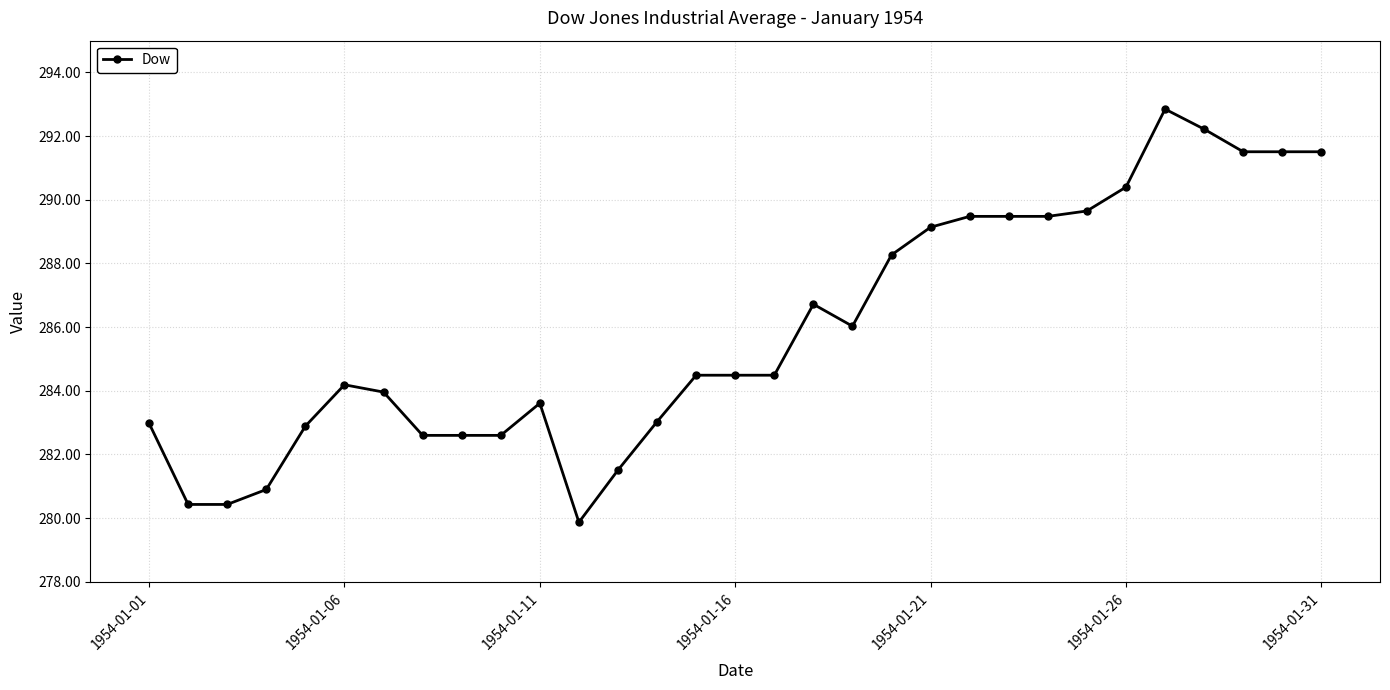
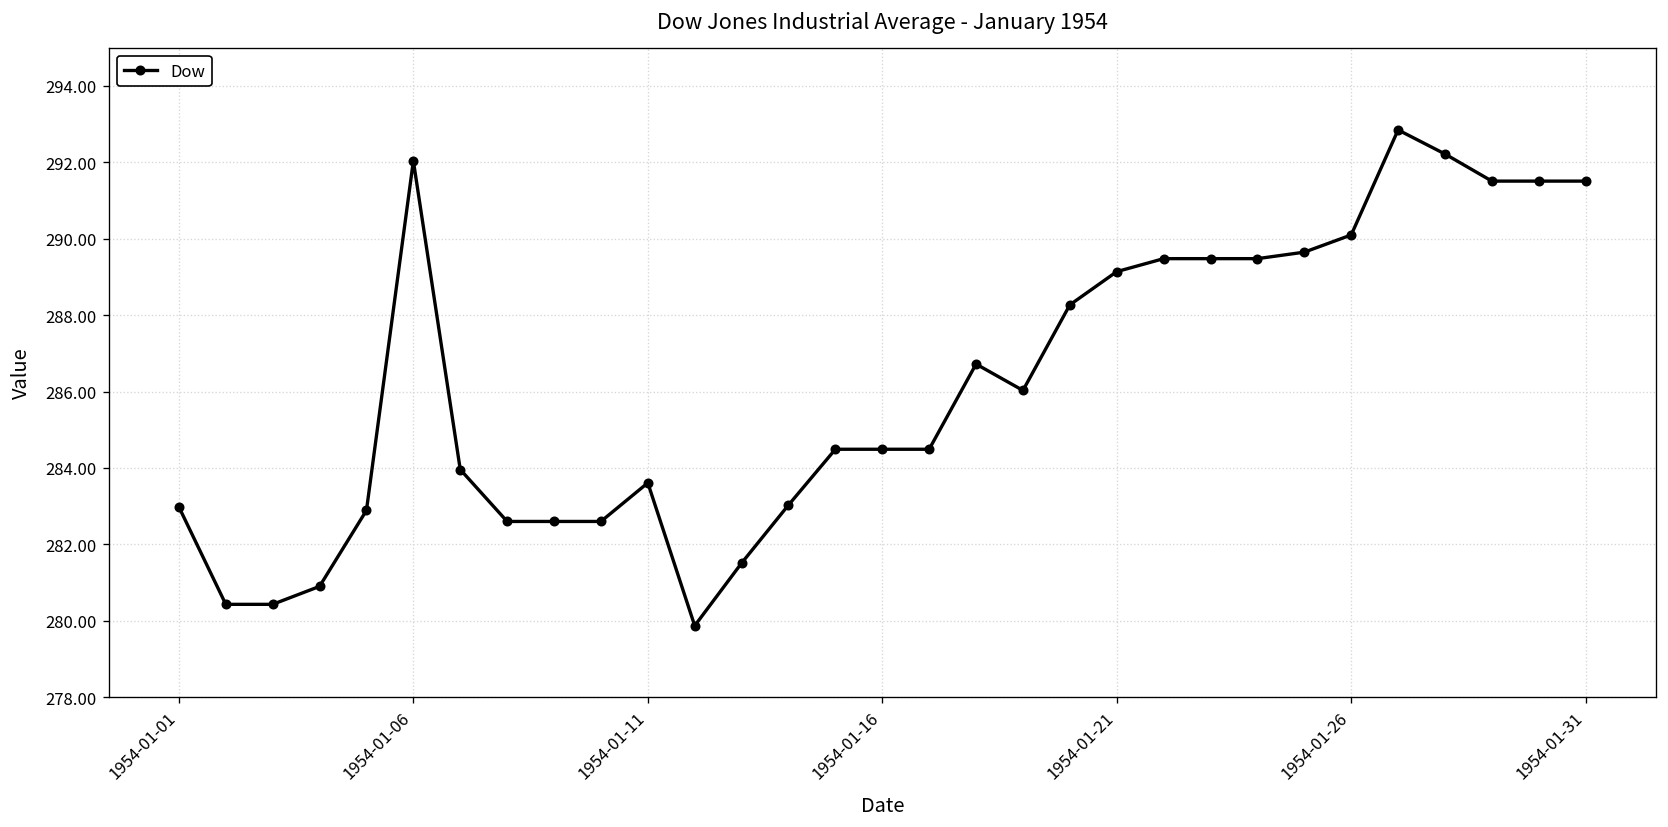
  {
    "1954-01-01": 283.0,
-   "1954-01-06": 284.2,
+   "1954-01-06": 292.0,
    "1954-01-11": 283.6,
    "1954-01-16": 284.5,
    "1954-01-21": 289.1,
-   "1954-01-26": 290.4,
+   "1954-01-26": 290.1,
    "1954-01-31": 291.5
  }
